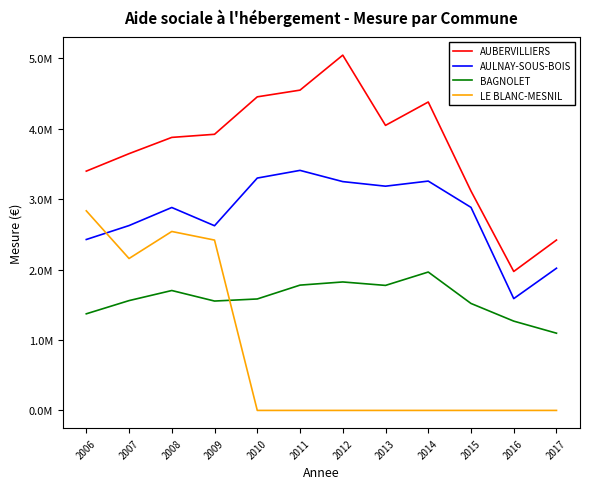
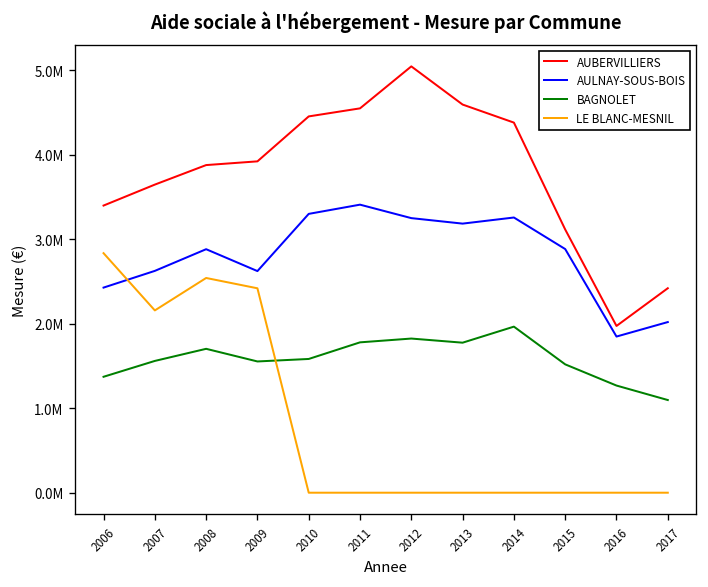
  {
    "AUBERVILLIERS": {
      "2006": 3400000,
      "2007": 3600000,
      "2008": 3900000,
      "2009": 3900000,
      "2010": 4500000,
      "2011": 4600000,
      "2012": 5000000,
-     "2013": 4000000,
+     "2013": 4600000,
      "2014": 4400000,
      "2015": 3100000,
      "2016": 2000000,
      "2017": 2400000
    },
    "AULNAY-SOUS-BOIS": {
      "2006": 2400000,
      "2007": 2600000,
      "2008": 2900000,
      "2009": 2600000,
      "2010": 3300000,
      "2011": 3400000,
      "2012": 3300000,
      "2013": 3200000,
      "2014": 3300000,
      "2015": 2900000,
-     "2016": 1600000,
+     "2016": 1800000,
      "2017": 2000000
    },
    "BAGNOLET": {
      "2006": 1400000,
      "2007": 1600000,
      "2008": 1700000,
      "2009": 1600000,
      "2010": 1600000,
      "2011": 1800000,
      "2012": 1800000,
      "2013": 1800000,
      "2014": 2000000,
      "2015": 1500000,
      "2016": 1300000,
      "2017": 1100000
    },
    "LE BLANC-MESNIL": {
      "2006": 2800000,
      "2007": 2200000,
      "2008": 2500000,
      "2009": 2400000,
      "2010": 0,
      "2011": 0,
      "2012": 0,
      "2013": 0,
      "2014": 0,
      "2015": 0,
      "2016": 0,
      "2017": 0
    }
  }
